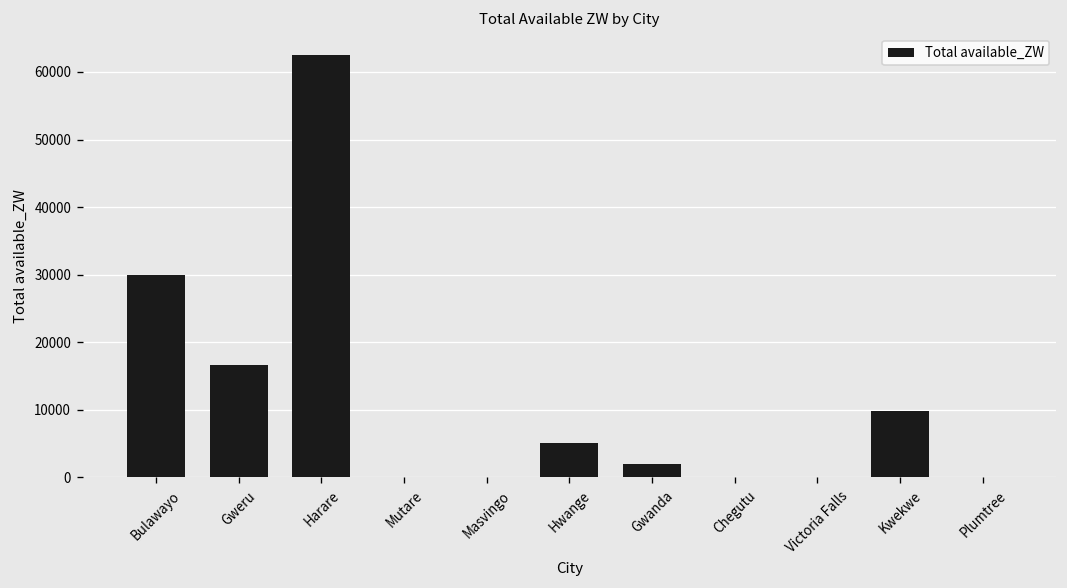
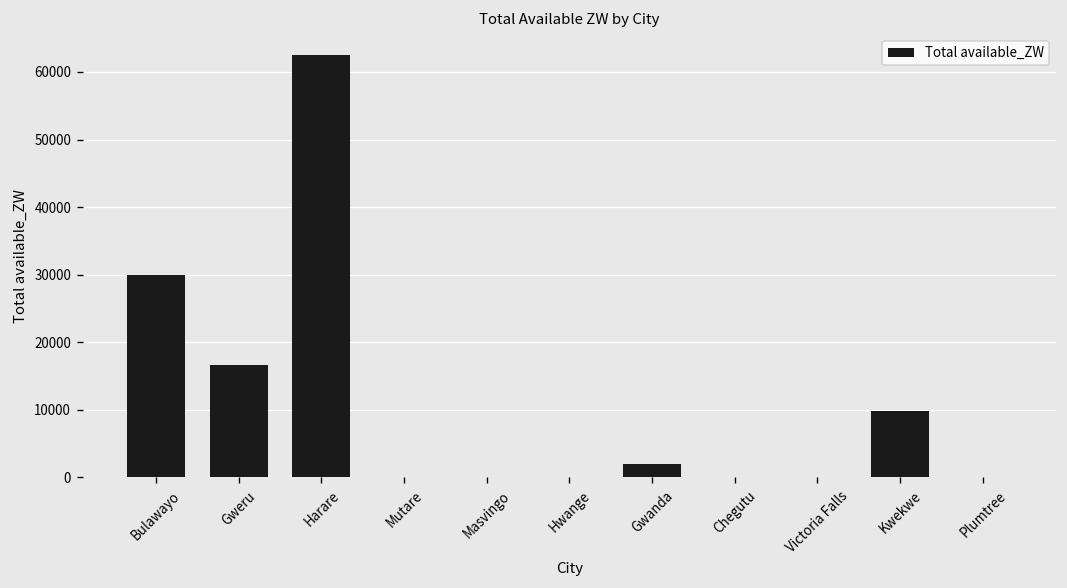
  {
    "Bulawayo": 30000,
    "Gweru": 17000,
    "Harare": 62000,
    "Mutare": 0,
-   "Hwange": 5000,
+   "Hwange": 0,
    "Gwanda": 2000,
    "Chegutu": 0,
    "Victoria Falls": 0,
    "Kwekwe": 10000,
    "Plumtree": 0
  }
